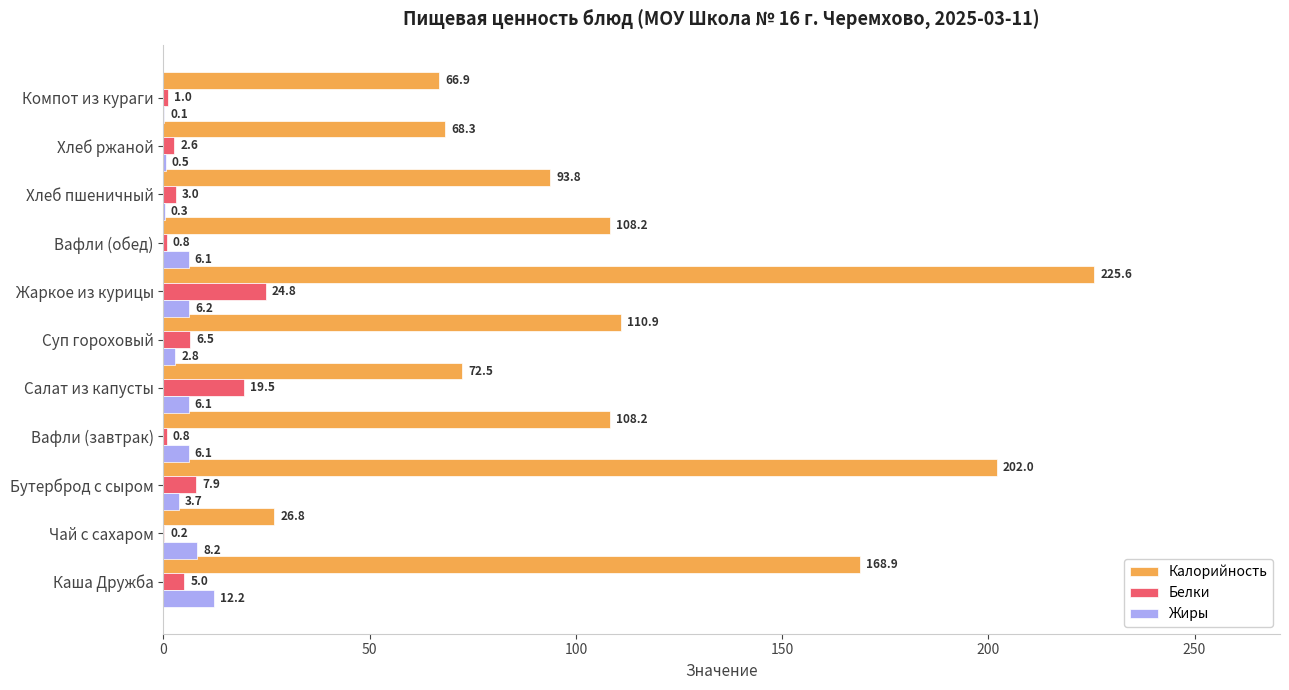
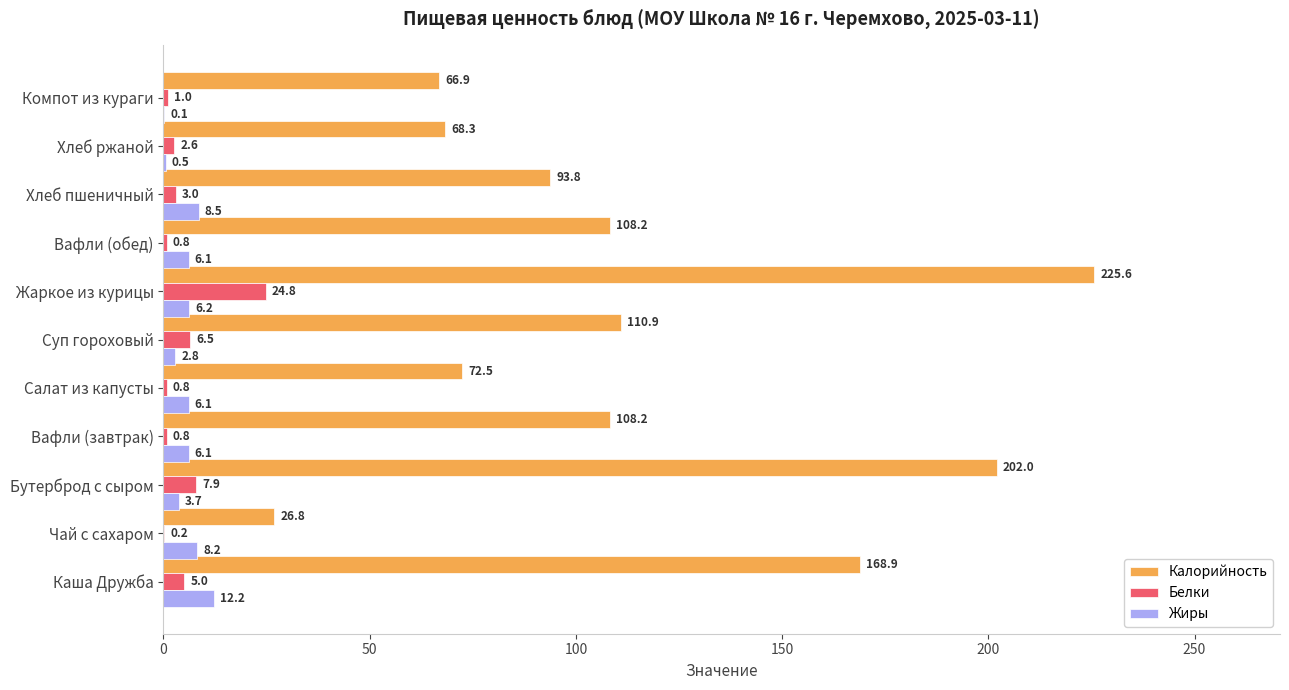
  {
    "Калорийность": {
      "Компот из кураги": 66.9,
      "Хлеб ржаной": 68.3,
      "Хлеб пшеничный": 93.8,
      "Вафли (обед)": 108.2,
      "Жаркое из курицы": 225.6,
      "Суп гороховый": 110.9,
      "Салат из капусты": 72.5,
      "Вафли (завтрак)": 108.2,
      "Бутерброд с сыром": 202.0,
      "Чай с сахаром": 26.8,
      "Каша Дружба": 168.9
    },
    "Белки": {
      "Компот из кураги": 1.0,
      "Хлеб ржаной": 2.6,
      "Хлеб пшеничный": 3.0,
      "Вафли (обед)": 0.8,
      "Жаркое из курицы": 24.8,
      "Суп гороховый": 6.5,
-     "Салат из капусты": 19.5,
+     "Салат из капусты": 0.8,
      "Вафли (завтрак)": 0.8,
      "Бутерброд с сыром": 7.9,
      "Чай с сахаром": 0.2,
      "Каша Дружба": 5.0
    },
    "Жиры": {
      "Компот из кураги": 0.1,
      "Хлеб ржаной": 0.5,
-     "Хлеб пшеничный": 0.3,
+     "Хлеб пшеничный": 8.5,
      "Вафли (обед)": 6.1,
      "Жаркое из курицы": 6.2,
      "Суп гороховый": 2.8,
      "Салат из капусты": 6.1,
      "Вафли (завтрак)": 6.1,
      "Бутерброд с сыром": 3.7,
      "Чай с сахаром": 8.2,
      "Каша Дружба": 12.2
    }
  }
